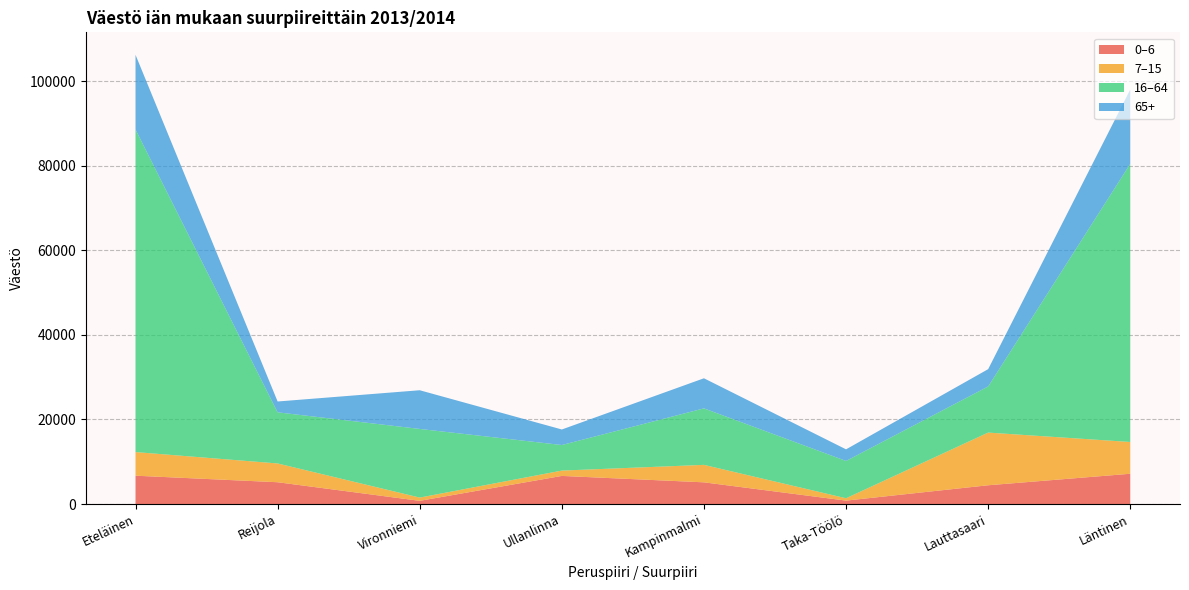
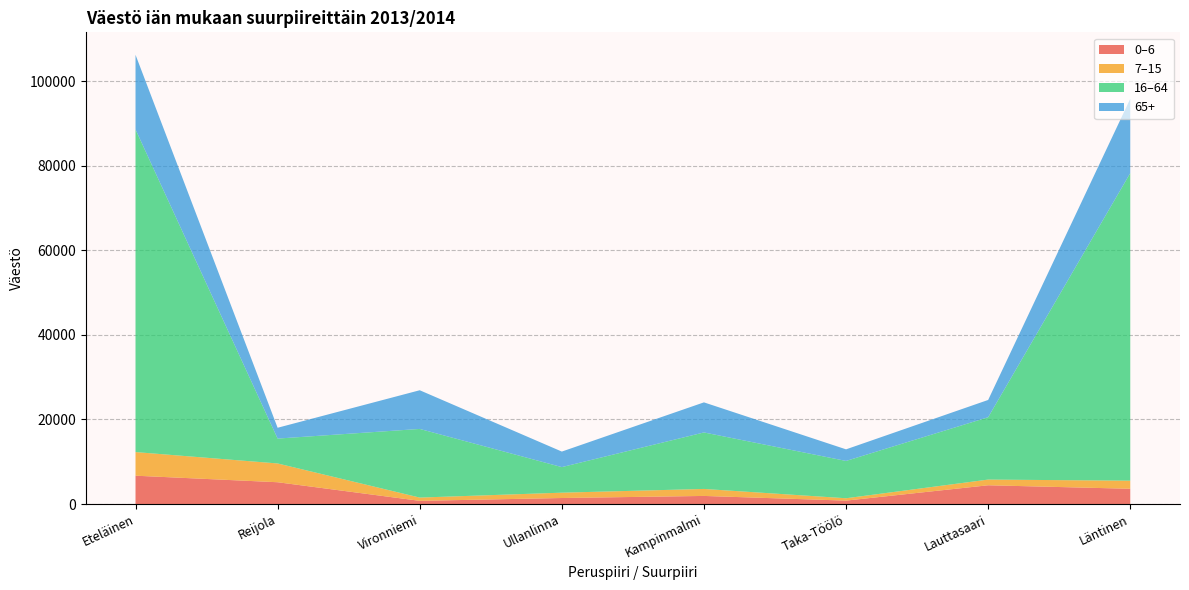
  {
    "0–6": {
      "Eteläinen": 7000,
      "Reijola": 5000,
      "Vironniemi": 1000,
-     "Ullanlinna": 7000,
-     "Kampinmalmi": 5000,
+     "Ullanlinna": 1000,
+     "Kampinmalmi": 2000,
      "Lauttasaari": 4000,
-     "Läntinen": 7000
+     "Läntinen": 4000
    },
    "7–15": {
      "Eteläinen": 6000,
      "Reijola": 4000,
      "Vironniemi": 1000,
      "Ullanlinna": 1000,
-     "Kampinmalmi": 4000,
-     "Lauttasaari": 12000,
-     "Läntinen": 8000
+     "Kampinmalmi": 2000,
+     "Lauttasaari": 1000,
+     "Läntinen": 2000
    },
    "16–64": {
      "Eteläinen": 76000,
-     "Reijola": 12000,
+     "Reijola": 6000,
      "Vironniemi": 16000,
      "Ullanlinna": 6000,
      "Kampinmalmi": 13000,
      "Taka-Töölö": 9000,
-     "Lauttasaari": 11000,
-     "Läntinen": 66000
+     "Lauttasaari": 15000,
+     "Läntinen": 73000
    },
    "65+": {
      "Eteläinen": 18000,
      "Reijola": 3000,
      "Vironniemi": 9000,
      "Ullanlinna": 4000,
      "Kampinmalmi": 7000,
      "Taka-Töölö": 3000,
      "Lauttasaari": 4000
    }
  }
